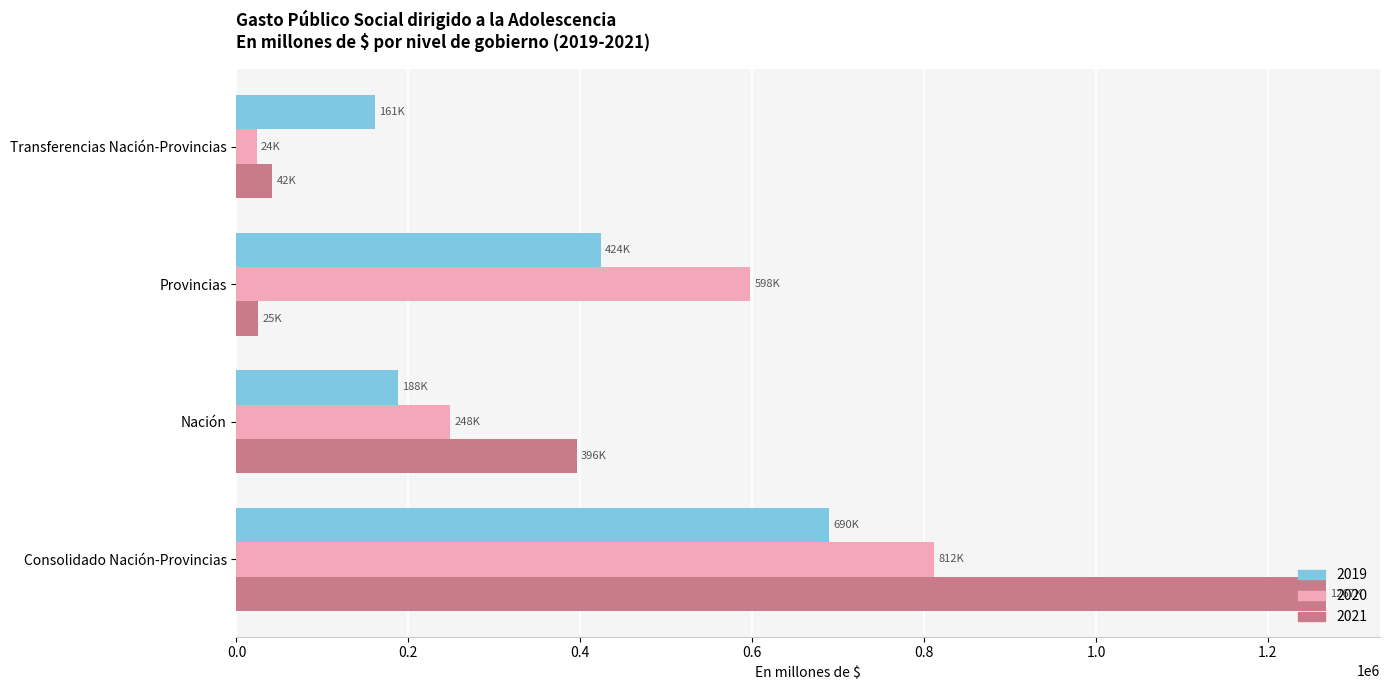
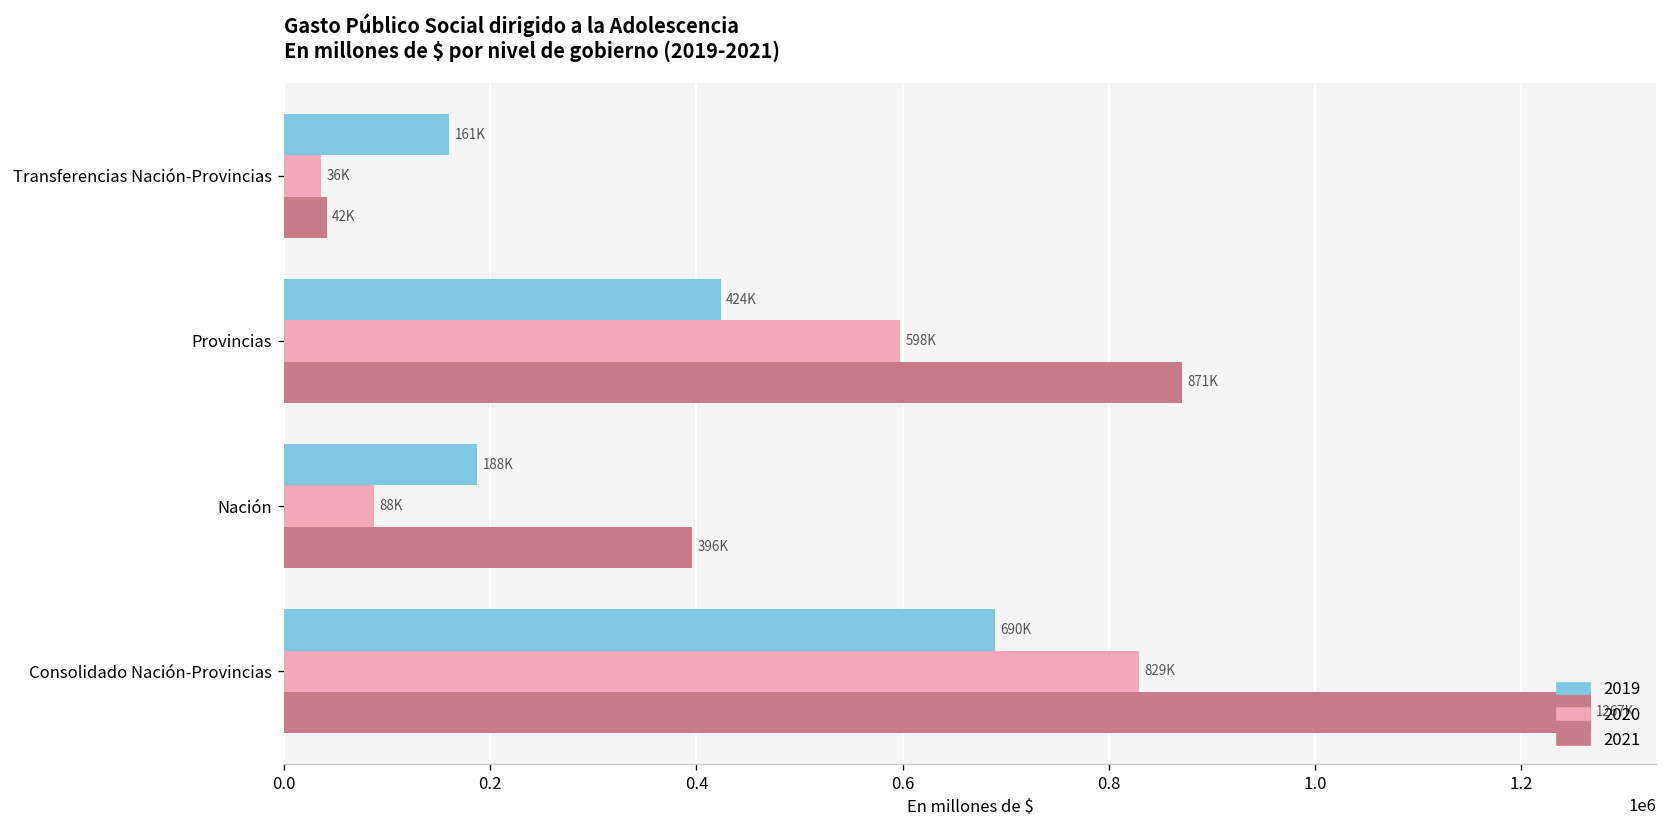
  {
    "2019": {
      "Transferencias Nación-Provincias": "161K",
      "Provincias": "424K",
      "Nación": "188K",
      "Consolidado Nación-Provincias": "690K"
    },
    "2020": {
-     "Transferencias Nación-Provincias": "24K",
+     "Transferencias Nación-Provincias": "36K",
      "Provincias": "598K",
-     "Nación": "248K",
-     "Consolidado Nación-Provincias": "812K"
+     "Nación": "88K",
+     "Consolidado Nación-Provincias": "829K"
    },
    "2021": {
      "Transferencias Nación-Provincias": "42K",
-     "Provincias": "25K",
+     "Provincias": "871K",
      "Nación": "396K",
      "Consolidado Nación-Provincias": "1267K"
    }
  }
